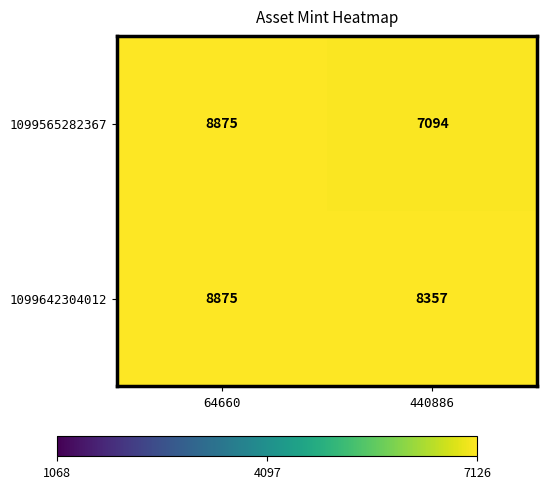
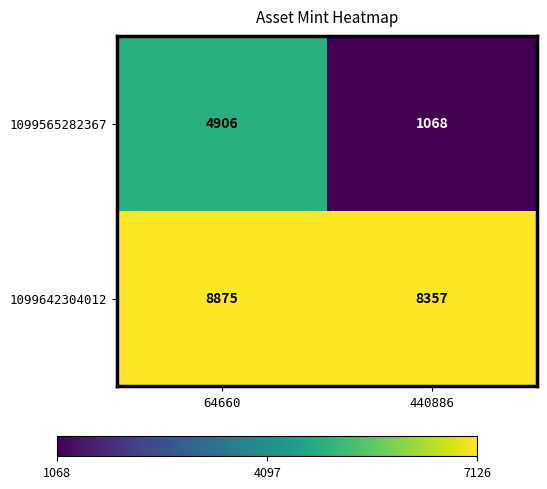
  {
    "1099565282367": {
-     "64660": 8875,
-     "440886": 7094
+     "64660": 4906,
+     "440886": 1068
    },
    "1099642304012": {
      "64660": 8875,
      "440886": 8357
    }
  }
